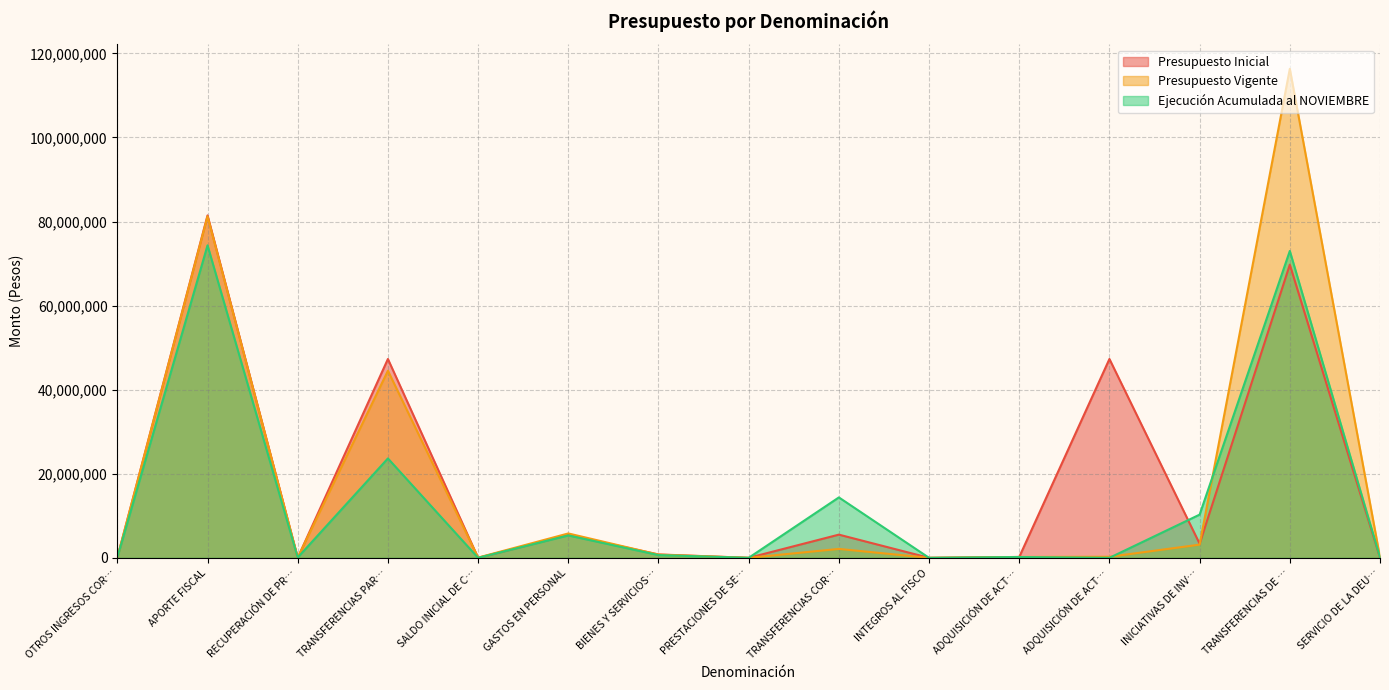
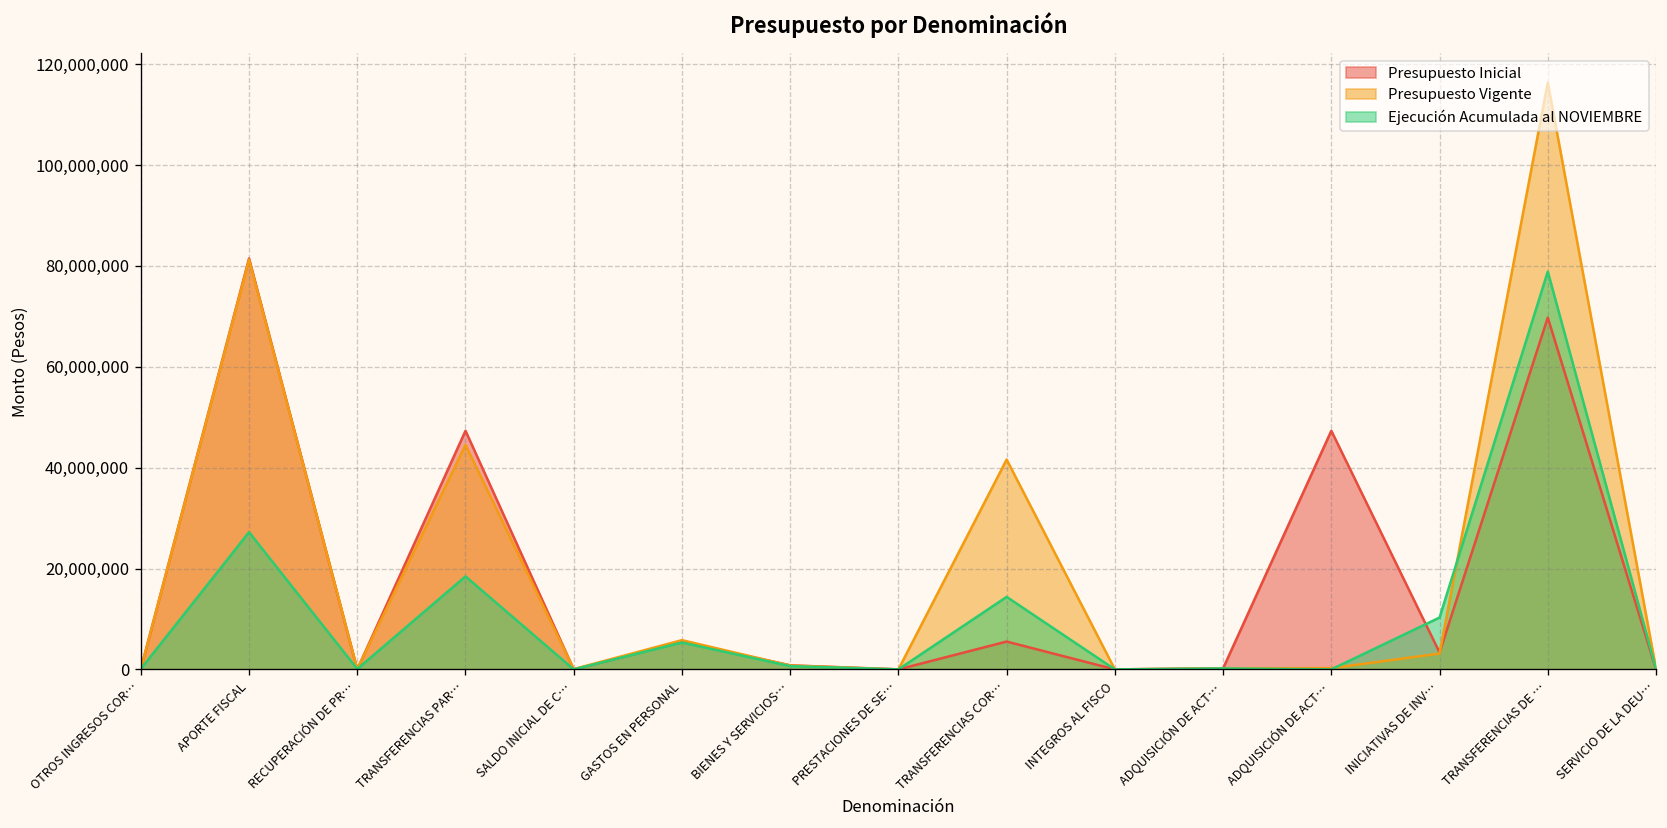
  {
    "Presupuesto Inicial": {
      "TRANSFERENCIAS PAR…": "47,000,000",
      "TRANSFERENCIAS COR…": "6,000,000",
      "TRANSFERENCIAS DE …": "70,000,000"
    },
    "Presupuesto Vigente": {
      "TRANSFERENCIAS PAR…": "45,000,000",
-     "TRANSFERENCIAS COR…": "2,000,000"
+     "TRANSFERENCIAS COR…": "42,000,000"
    },
    "Ejecución Acumulada al NOVIEMBRE": {
-     "APORTE FISCAL": "74,000,000",
-     "TRANSFERENCIAS PAR…": "24,000,000",
+     "APORTE FISCAL": "27,000,000",
+     "TRANSFERENCIAS PAR…": "18,000,000",
      "TRANSFERENCIAS COR…": "14,000,000",
      "INICIATIVAS DE INV…": "10,000,000",
-     "TRANSFERENCIAS DE …": "73,000,000"
+     "TRANSFERENCIAS DE …": "79,000,000"
    }
  }
